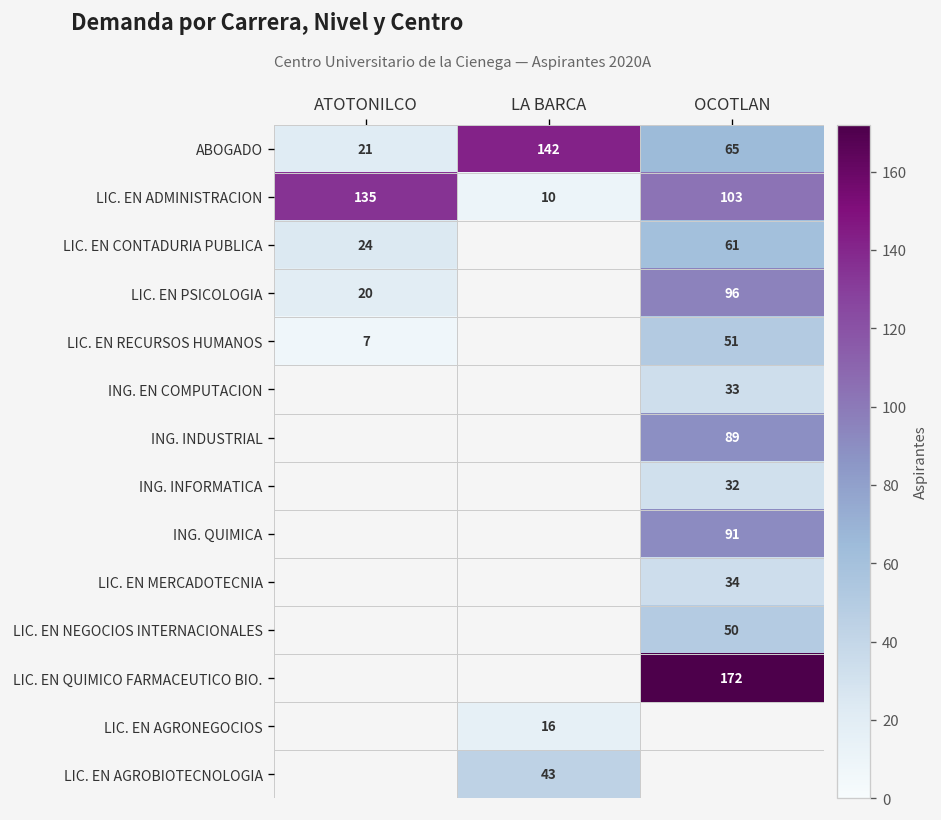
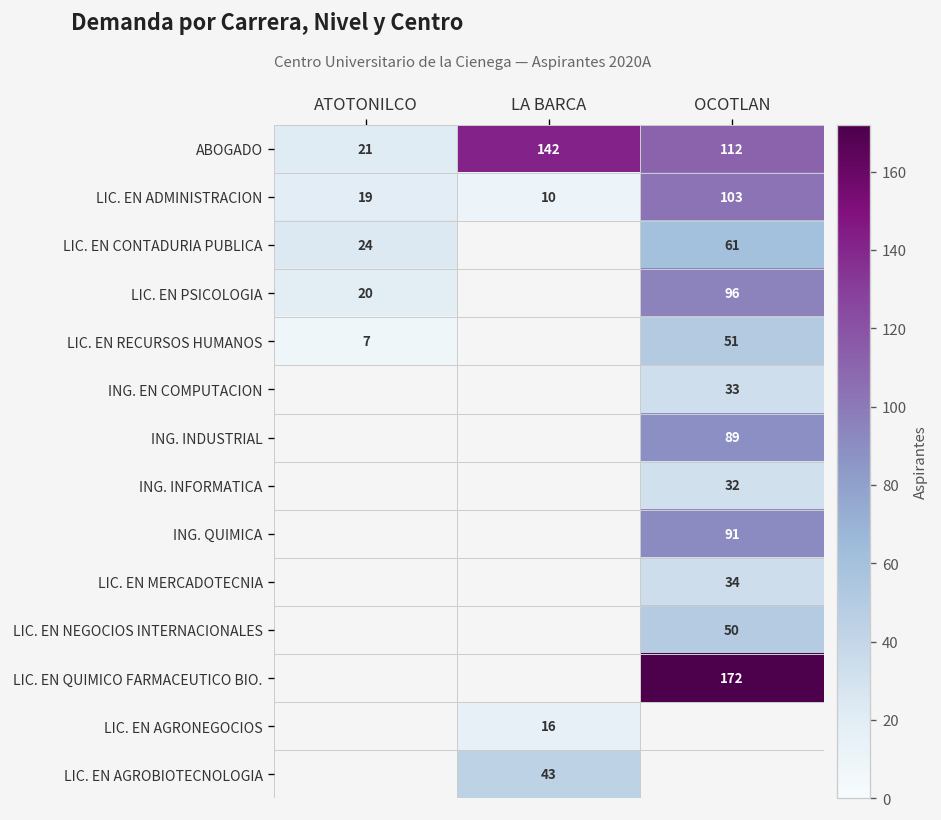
  {
    "ABOGADO": {
      "ATOTONILCO": 21,
      "LA BARCA": 142,
-     "OCOTLAN": 65
+     "OCOTLAN": 112
    },
    "LIC. EN ADMINISTRACION": {
-     "ATOTONILCO": 135,
+     "ATOTONILCO": 19,
      "LA BARCA": 10,
      "OCOTLAN": 103
    },
    "LIC. EN CONTADURIA PUBLICA": {
      "ATOTONILCO": 24,
      "OCOTLAN": 61
    },
    "LIC. EN PSICOLOGIA": {
      "ATOTONILCO": 20,
      "OCOTLAN": 96
    },
    "LIC. EN RECURSOS HUMANOS": {
      "ATOTONILCO": 7,
      "OCOTLAN": 51
    },
    "ING. EN COMPUTACION": {
      "OCOTLAN": 33
    },
    "ING. INDUSTRIAL": {
      "OCOTLAN": 89
    },
    "ING. INFORMATICA": {
      "OCOTLAN": 32
    },
    "ING. QUIMICA": {
      "OCOTLAN": 91
    },
    "LIC. EN MERCADOTECNIA": {
      "OCOTLAN": 34
    },
    "LIC. EN NEGOCIOS INTERNACIONALES": {
      "OCOTLAN": 50
    },
    "LIC. EN QUIMICO FARMACEUTICO BIO.": {
      "OCOTLAN": 172
    },
    "LIC. EN AGRONEGOCIOS": {
      "LA BARCA": 16
    },
    "LIC. EN AGROBIOTECNOLOGIA": {
      "LA BARCA": 43
    }
  }
